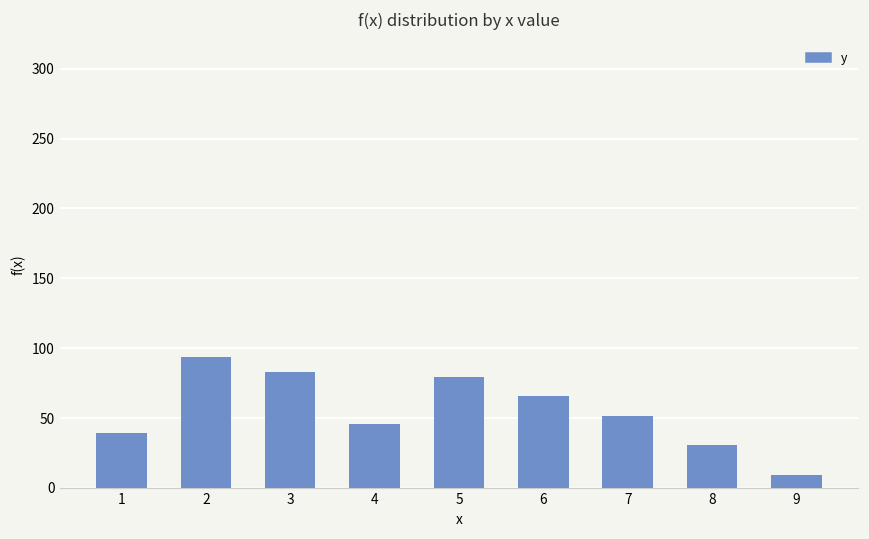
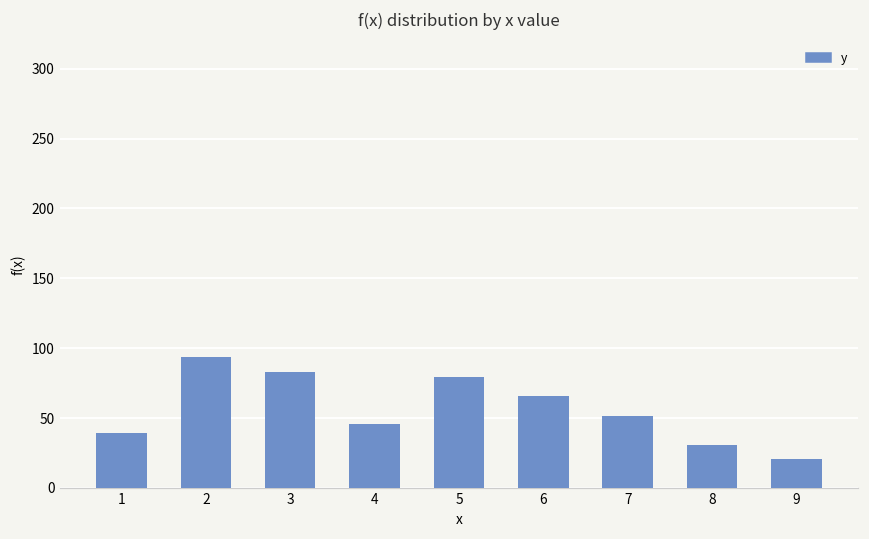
  {
    "1": 40,
    "2": 94,
    "3": 83,
    "4": 46,
    "5": 79,
    "6": 66,
    "7": 52,
    "8": 31,
-   "9": 9
+   "9": 21
  }
